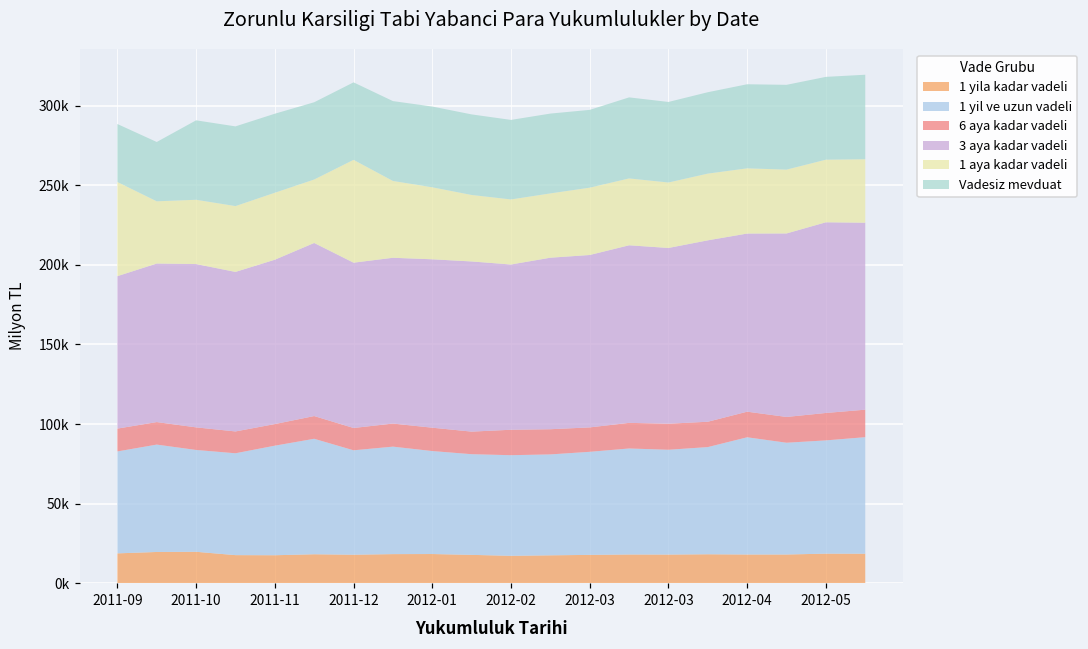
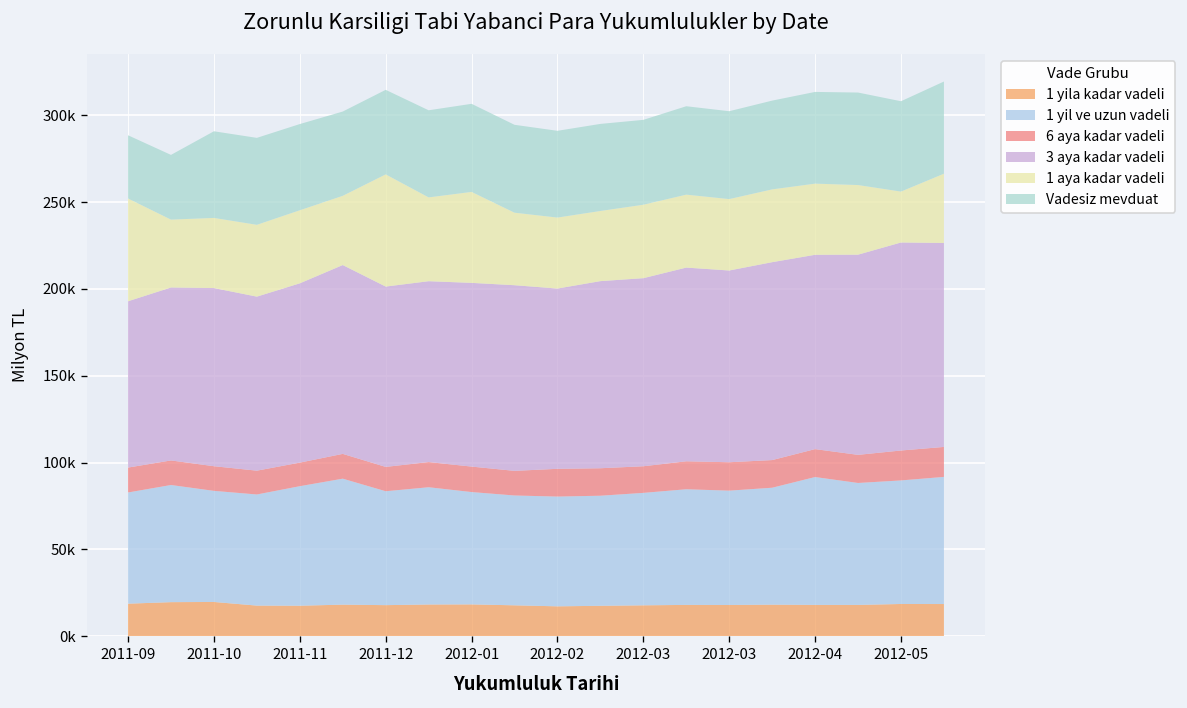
  {
    "1 aya kadar vadeli": {
      "2011-09": 59000,
      "2011-10": 40000,
      "2011-11": 42000,
      "2011-12": 65000,
-     "2012-01": 45000,
+     "2012-01": 52000,
      "2012-02": 41000,
      "2012-04": 41000,
-     "2012-05": 39000
+     "2012-05": 29000
    }
  }
